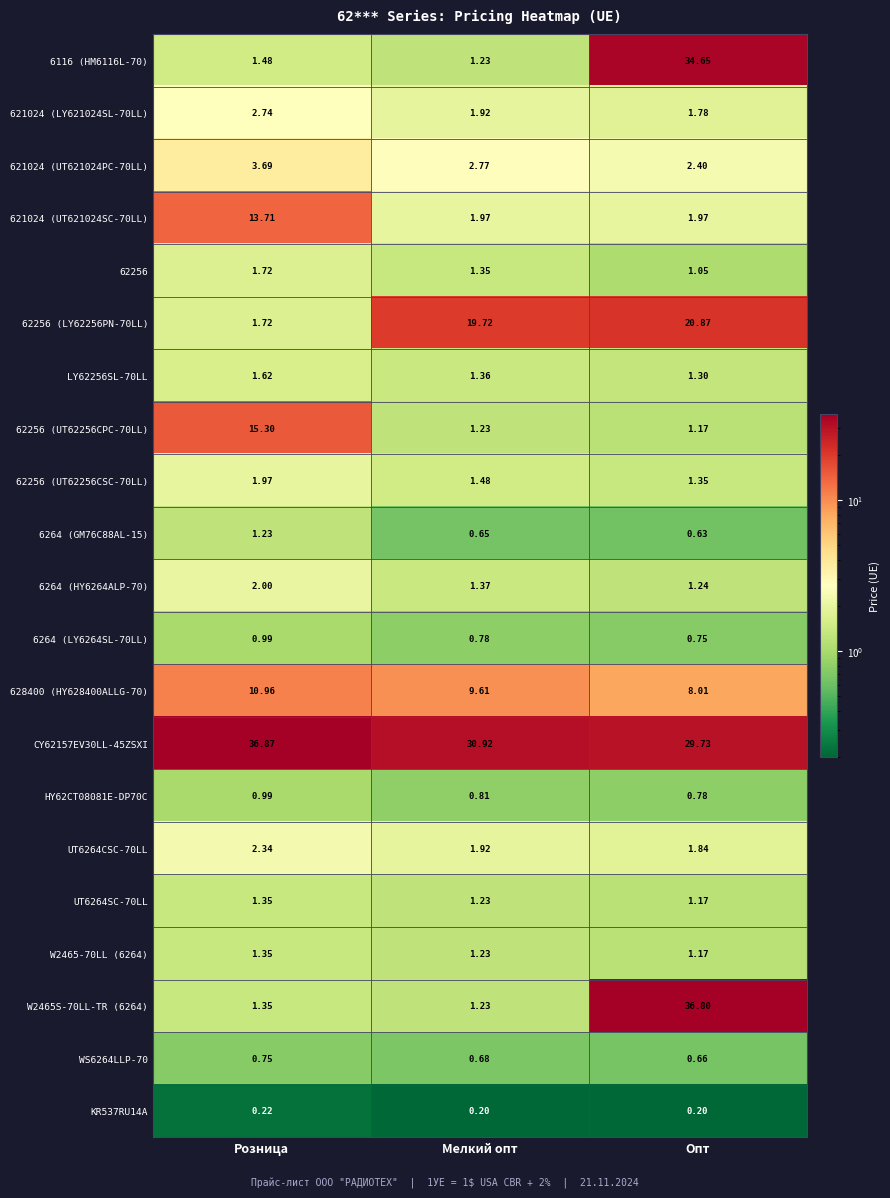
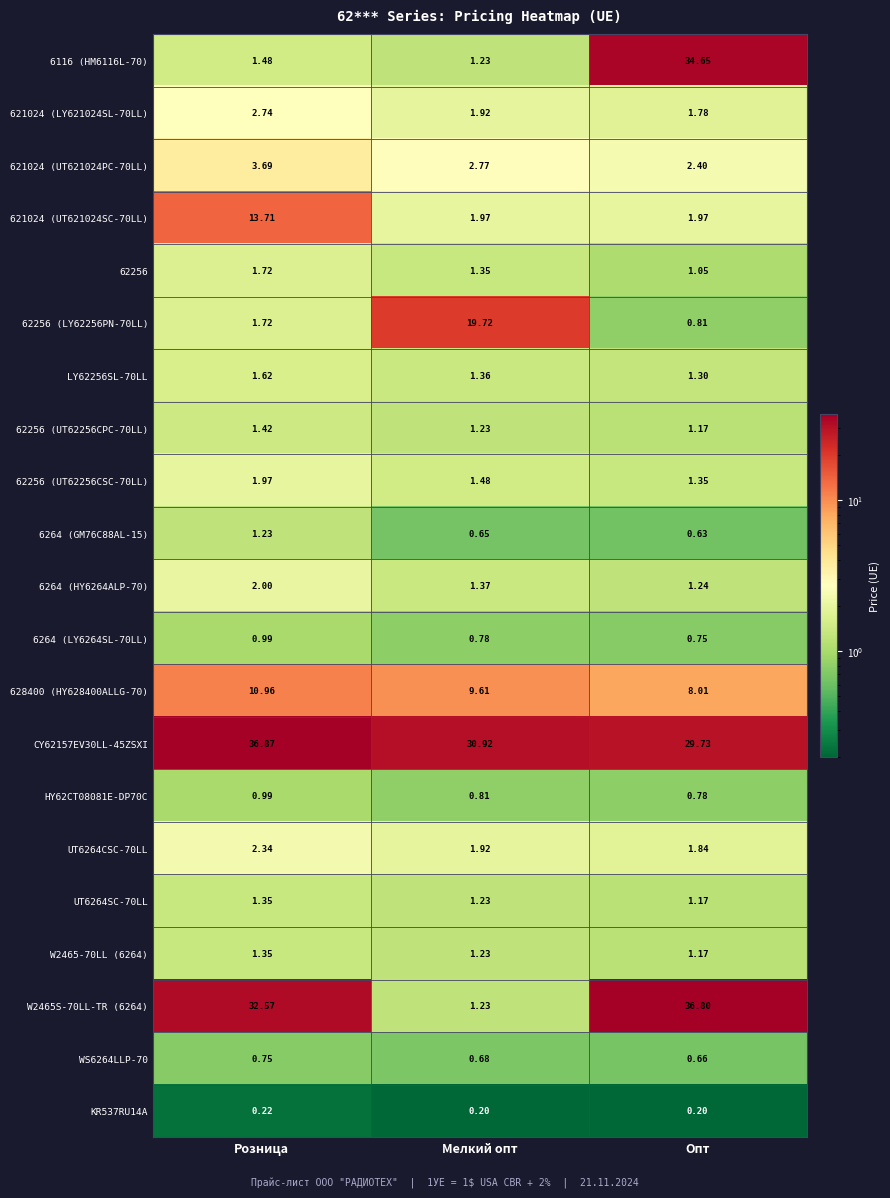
  {
    "6116 (HM6116L-70)": {
      "Розница": 1.48,
      "Мелкий опт": 1.23,
      "Опт": 34.65
    },
    "621024 (LY621024SL-70LL)": {
      "Розница": 2.74,
      "Мелкий опт": 1.92,
      "Опт": 1.78
    },
    "621024 (UT621024PC-70LL)": {
      "Розница": 3.69,
      "Мелкий опт": 2.77,
      "Опт": 2.40
    },
    "621024 (UT621024SC-70LL)": {
      "Розница": 13.71,
      "Мелкий опт": 1.97,
      "Опт": 1.97
    },
    "62256": {
      "Розница": 1.72,
      "Мелкий опт": 1.35,
      "Опт": 1.05
    },
    "62256 (LY62256PN-70LL)": {
      "Розница": 1.72,
      "Мелкий опт": 19.72,
-     "Опт": 20.87
+     "Опт": 0.81
    },
    "LY62256SL-70LL": {
      "Розница": 1.62,
      "Мелкий опт": 1.36,
      "Опт": 1.30
    },
    "62256 (UT62256CPC-70LL)": {
-     "Розница": 15.30,
+     "Розница": 1.42,
      "Мелкий опт": 1.23,
      "Опт": 1.17
    },
    "62256 (UT62256CSC-70LL)": {
      "Розница": 1.97,
      "Мелкий опт": 1.48,
      "Опт": 1.35
    },
    "6264 (GM76C88AL-15)": {
      "Розница": 1.23,
      "Мелкий опт": 0.65,
      "Опт": 0.63
    },
    "6264 (HY6264ALP-70)": {
      "Розница": 2.00,
      "Мелкий опт": 1.37,
      "Опт": 1.24
    },
    "6264 (LY6264SL-70LL)": {
      "Розница": 0.99,
      "Мелкий опт": 0.78,
      "Опт": 0.75
    },
    "628400 (HY628400ALLG-70)": {
      "Розница": 10.96,
      "Мелкий опт": 9.61,
      "Опт": 8.01
    },
    "CY62157EV30LL-45ZSXI": {
      "Розница": 36.87,
      "Мелкий опт": 30.92,
      "Опт": 29.73
    },
    "HY62CT08081E-DP70C": {
      "Розница": 0.99,
      "Мелкий опт": 0.81,
      "Опт": 0.78
    },
    "UT6264CSC-70LL": {
      "Розница": 2.34,
      "Мелкий опт": 1.92,
      "Опт": 1.84
    },
    "UT6264SC-70LL": {
      "Розница": 1.35,
      "Мелкий опт": 1.23,
      "Опт": 1.17
    },
    "W2465-70LL (6264)": {
      "Розница": 1.35,
      "Мелкий опт": 1.23,
      "Опт": 1.17
    },
    "W2465S-70LL-TR (6264)": {
-     "Розница": 1.35,
+     "Розница": 32.57,
      "Мелкий опт": 1.23,
      "Опт": 36.80
    },
    "WS6264LLP-70": {
      "Розница": 0.75,
      "Мелкий опт": 0.68,
      "Опт": 0.66
    },
    "KR537RU14A": {
      "Розница": 0.22,
      "Мелкий опт": 0.20,
      "Опт": 0.20
    }
  }
